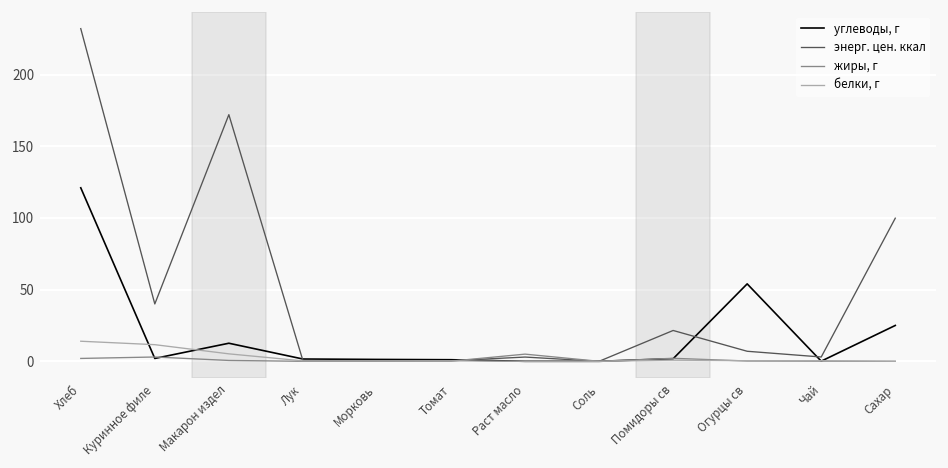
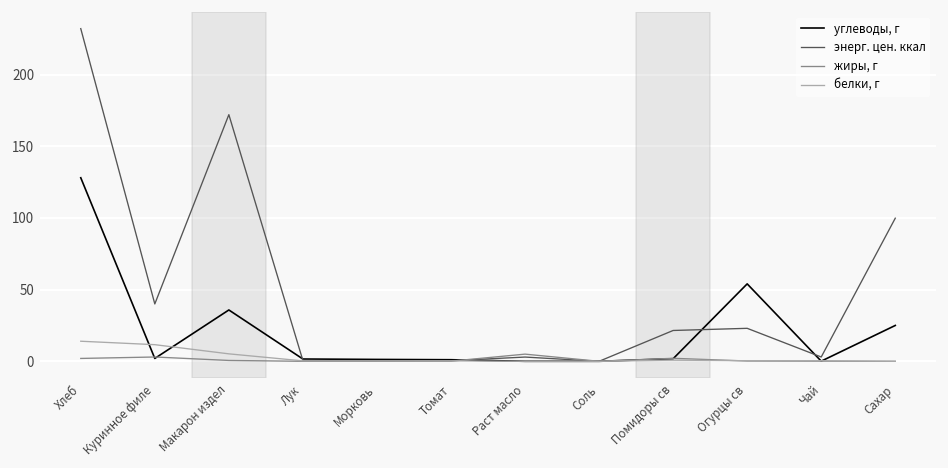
  {
    "углеводы, г": {
-     "Хлеб": 121,
-     "Макарон издел": 13,
+     "Хлеб": 128,
+     "Макарон издел": 36,
      "Огурцы св": 54,
      "Сахар": 25
    },
    "энерг. цен. ккал": {
      "Хлеб": 232,
      "Куринное филе": 40,
      "Макарон издел": 172,
      "Помидоры св": 22,
-     "Огурцы св": 7,
+     "Огурцы св": 23,
      "Чай": 3,
      "Сахар": 100
    }
  }
